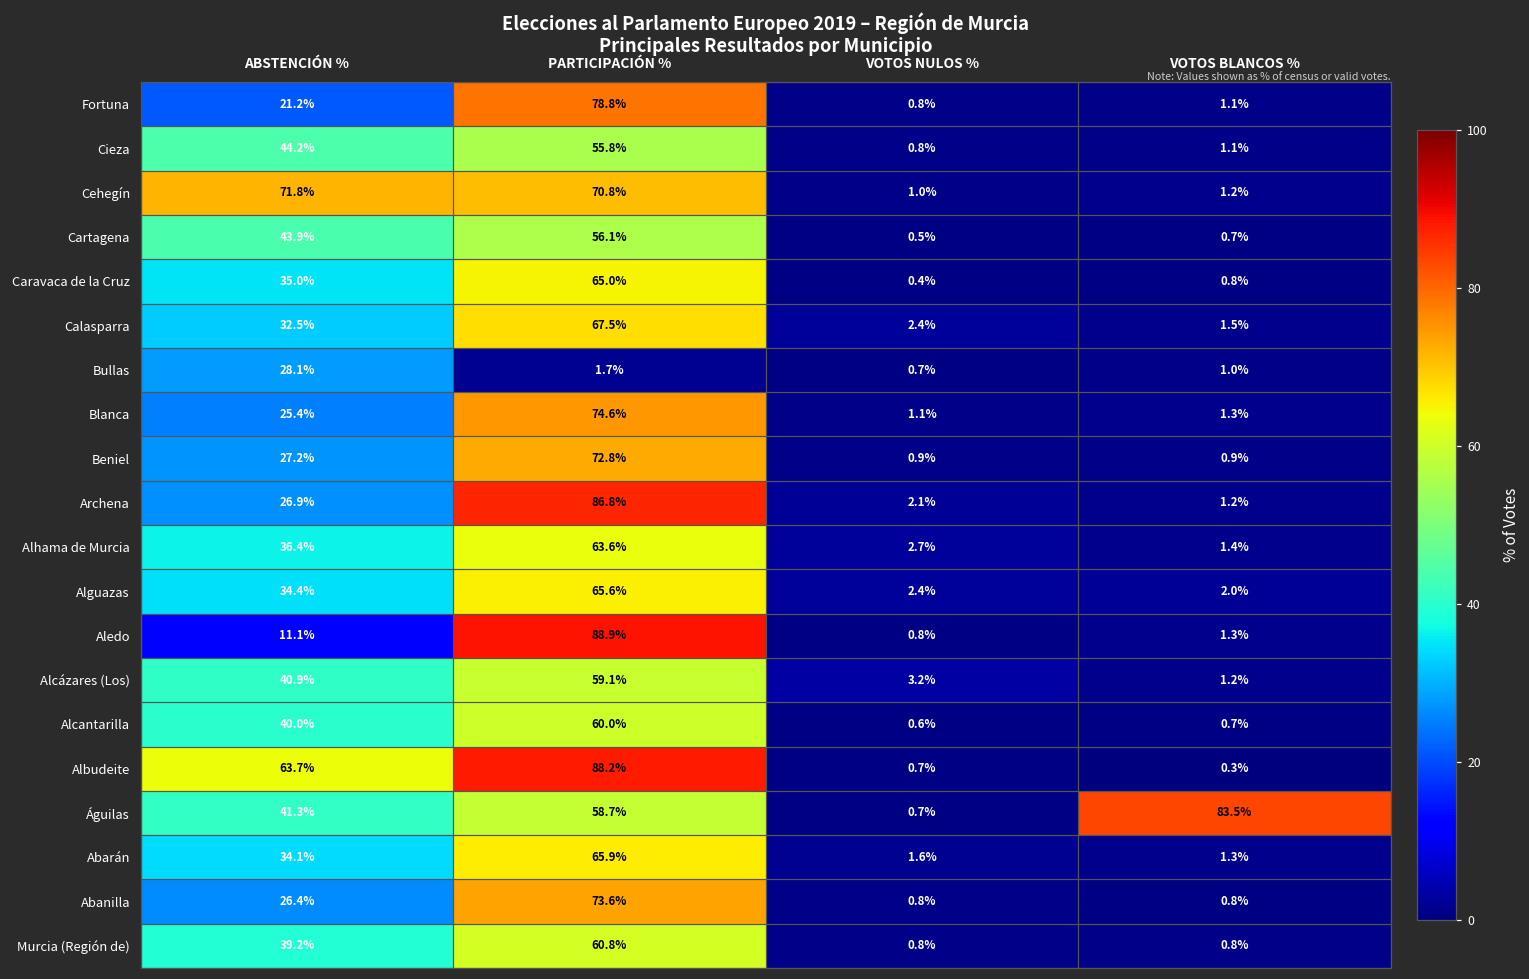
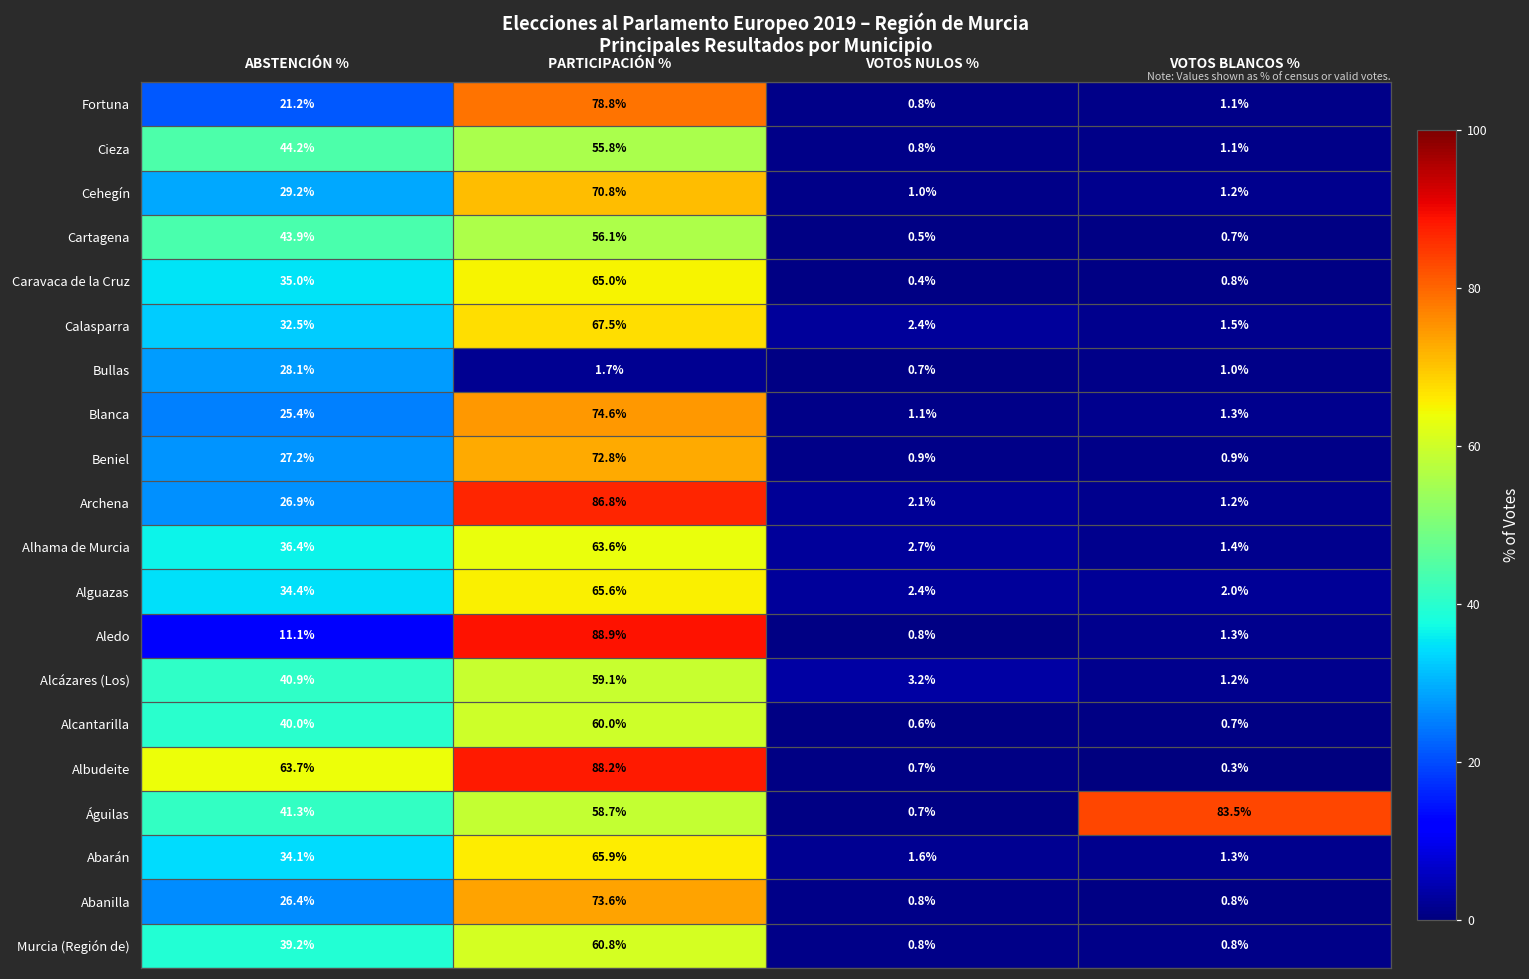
  {
    "Fortuna": {
      "ABSTENCIÓN %": "21.2%",
      "PARTICIPACIÓN %": "78.8%",
      "VOTOS NULOS %": "0.8%",
      "VOTOS BLANCOS %": "1.1%"
    },
    "Cieza": {
      "ABSTENCIÓN %": "44.2%",
      "PARTICIPACIÓN %": "55.8%",
      "VOTOS NULOS %": "0.8%",
      "VOTOS BLANCOS %": "1.1%"
    },
    "Cehegín": {
-     "ABSTENCIÓN %": "71.8%",
+     "ABSTENCIÓN %": "29.2%",
      "PARTICIPACIÓN %": "70.8%",
      "VOTOS NULOS %": "1.0%",
      "VOTOS BLANCOS %": "1.2%"
    },
    "Cartagena": {
      "ABSTENCIÓN %": "43.9%",
      "PARTICIPACIÓN %": "56.1%",
      "VOTOS NULOS %": "0.5%",
      "VOTOS BLANCOS %": "0.7%"
    },
    "Caravaca de la Cruz": {
      "ABSTENCIÓN %": "35.0%",
      "PARTICIPACIÓN %": "65.0%",
      "VOTOS NULOS %": "0.4%",
      "VOTOS BLANCOS %": "0.8%"
    },
    "Calasparra": {
      "ABSTENCIÓN %": "32.5%",
      "PARTICIPACIÓN %": "67.5%",
      "VOTOS NULOS %": "2.4%",
      "VOTOS BLANCOS %": "1.5%"
    },
    "Bullas": {
      "ABSTENCIÓN %": "28.1%",
      "PARTICIPACIÓN %": "1.7%",
      "VOTOS NULOS %": "0.7%",
      "VOTOS BLANCOS %": "1.0%"
    },
    "Blanca": {
      "ABSTENCIÓN %": "25.4%",
      "PARTICIPACIÓN %": "74.6%",
      "VOTOS NULOS %": "1.1%",
      "VOTOS BLANCOS %": "1.3%"
    },
    "Beniel": {
      "ABSTENCIÓN %": "27.2%",
      "PARTICIPACIÓN %": "72.8%",
      "VOTOS NULOS %": "0.9%",
      "VOTOS BLANCOS %": "0.9%"
    },
    "Archena": {
      "ABSTENCIÓN %": "26.9%",
      "PARTICIPACIÓN %": "86.8%",
      "VOTOS NULOS %": "2.1%",
      "VOTOS BLANCOS %": "1.2%"
    },
    "Alhama de Murcia": {
      "ABSTENCIÓN %": "36.4%",
      "PARTICIPACIÓN %": "63.6%",
      "VOTOS NULOS %": "2.7%",
      "VOTOS BLANCOS %": "1.4%"
    },
    "Alguazas": {
      "ABSTENCIÓN %": "34.4%",
      "PARTICIPACIÓN %": "65.6%",
      "VOTOS NULOS %": "2.4%",
      "VOTOS BLANCOS %": "2.0%"
    },
    "Aledo": {
      "ABSTENCIÓN %": "11.1%",
      "PARTICIPACIÓN %": "88.9%",
      "VOTOS NULOS %": "0.8%",
      "VOTOS BLANCOS %": "1.3%"
    },
    "Alcázares (Los)": {
      "ABSTENCIÓN %": "40.9%",
      "PARTICIPACIÓN %": "59.1%",
      "VOTOS NULOS %": "3.2%",
      "VOTOS BLANCOS %": "1.2%"
    },
    "Alcantarilla": {
      "ABSTENCIÓN %": "40.0%",
      "PARTICIPACIÓN %": "60.0%",
      "VOTOS NULOS %": "0.6%",
      "VOTOS BLANCOS %": "0.7%"
    },
    "Albudeite": {
      "ABSTENCIÓN %": "63.7%",
      "PARTICIPACIÓN %": "88.2%",
      "VOTOS NULOS %": "0.7%",
      "VOTOS BLANCOS %": "0.3%"
    },
    "Águilas": {
      "ABSTENCIÓN %": "41.3%",
      "PARTICIPACIÓN %": "58.7%",
      "VOTOS NULOS %": "0.7%",
      "VOTOS BLANCOS %": "83.5%"
    },
    "Abarán": {
      "ABSTENCIÓN %": "34.1%",
      "PARTICIPACIÓN %": "65.9%",
      "VOTOS NULOS %": "1.6%",
      "VOTOS BLANCOS %": "1.3%"
    },
    "Abanilla": {
      "ABSTENCIÓN %": "26.4%",
      "PARTICIPACIÓN %": "73.6%",
      "VOTOS NULOS %": "0.8%",
      "VOTOS BLANCOS %": "0.8%"
    },
    "Murcia (Región de)": {
      "ABSTENCIÓN %": "39.2%",
      "PARTICIPACIÓN %": "60.8%",
      "VOTOS NULOS %": "0.8%",
      "VOTOS BLANCOS %": "0.8%"
    }
  }
